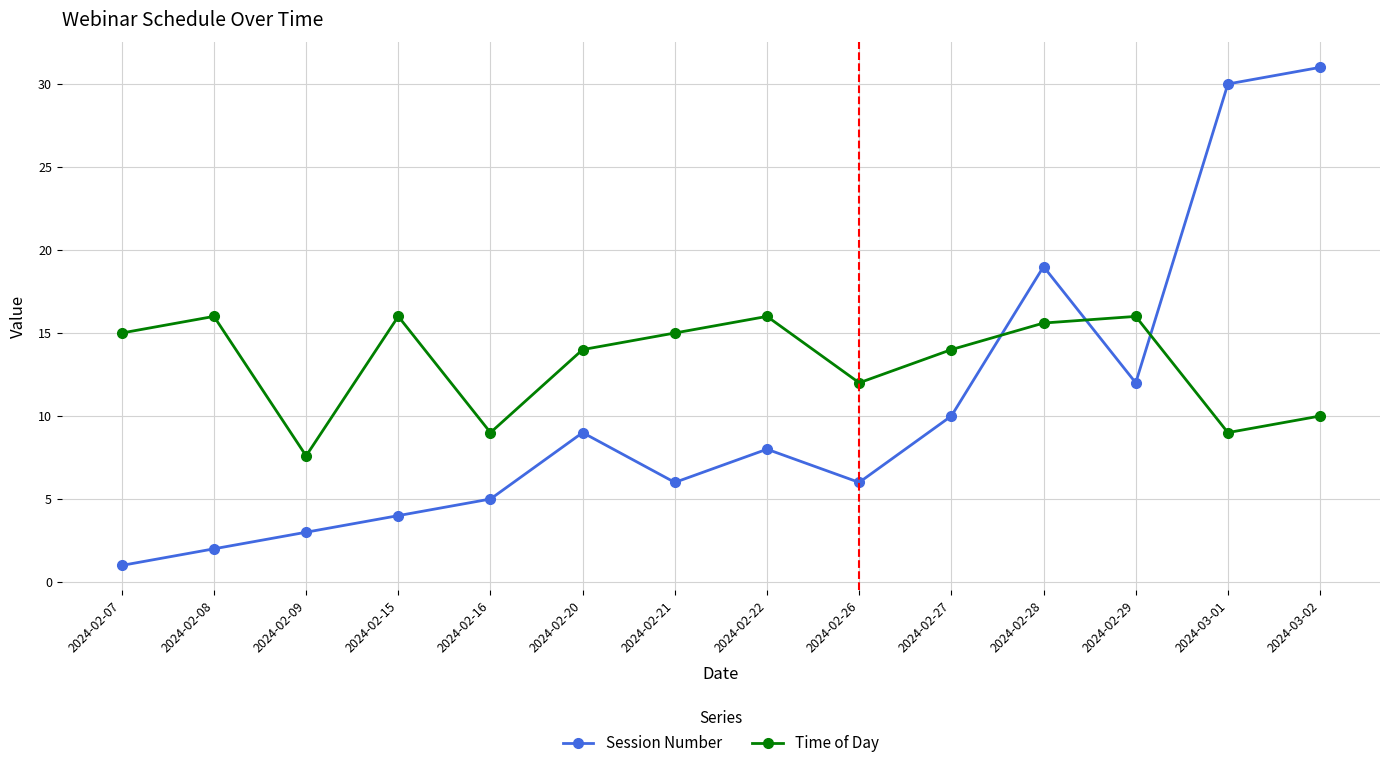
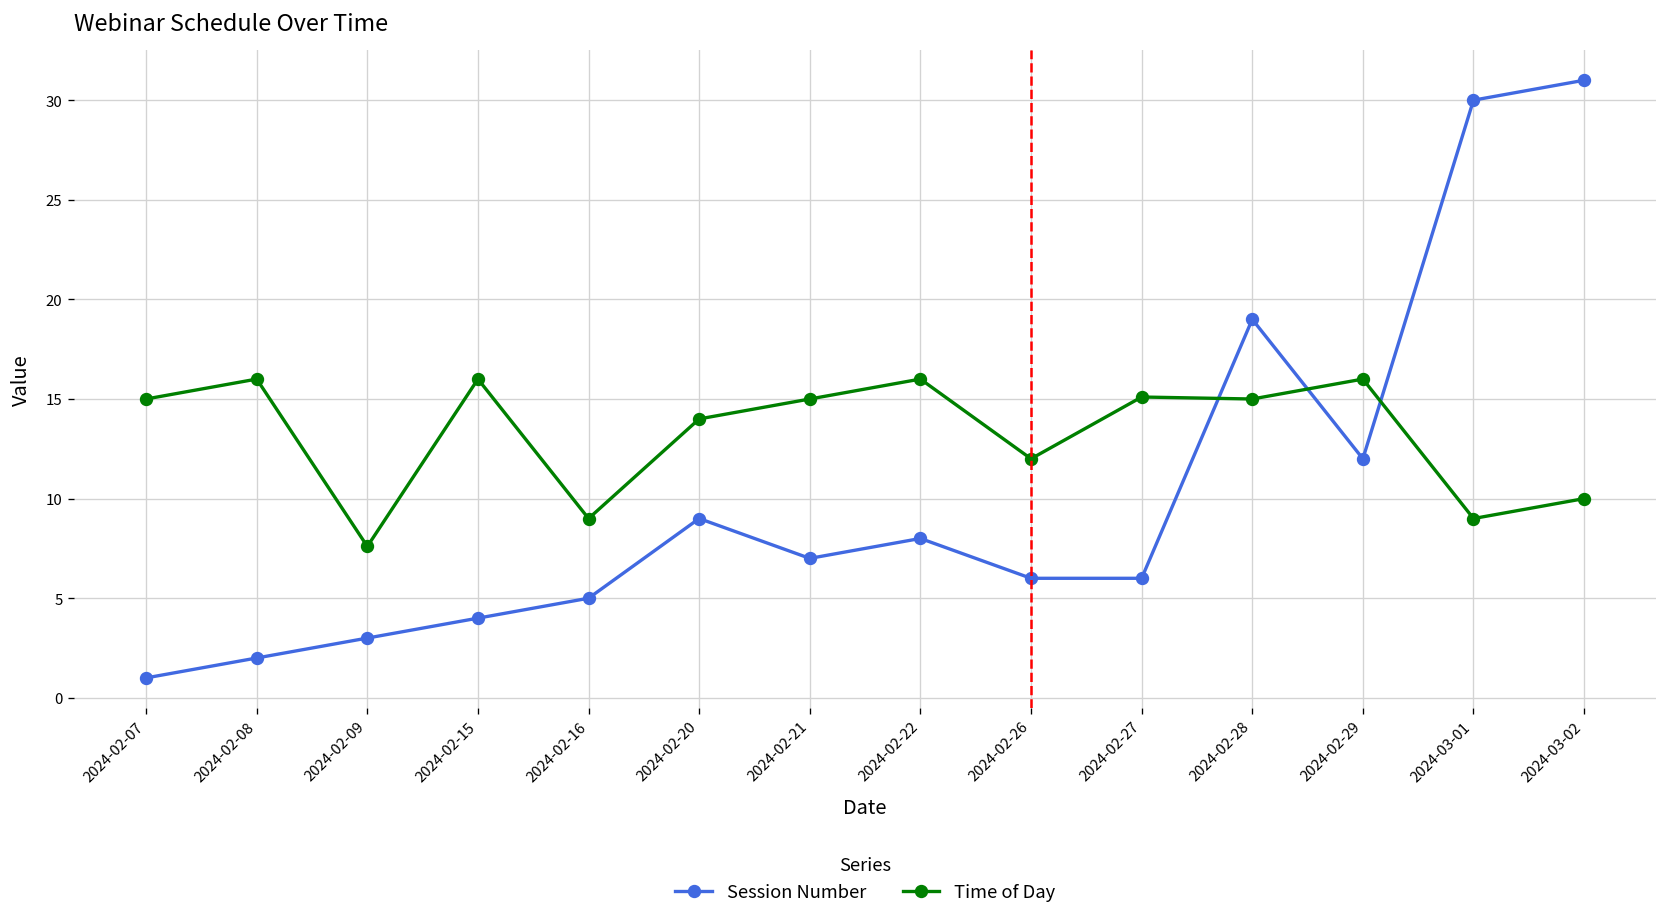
  {
    "Session Number": {
      "2024-02-07": 1,
      "2024-02-08": 2,
      "2024-02-09": 3,
      "2024-02-15": 4,
      "2024-02-16": 5,
      "2024-02-20": 9,
-     "2024-02-21": 6,
+     "2024-02-21": 7,
      "2024-02-22": 8,
      "2024-02-26": 6,
-     "2024-02-27": 10,
+     "2024-02-27": 6,
      "2024-02-28": 19,
      "2024-02-29": 12,
      "2024-03-01": 30,
      "2024-03-02": 31
    },
    "Time of Day": {
      "2024-02-07": 15.0,
      "2024-02-08": 16.0,
      "2024-02-09": 7.6,
      "2024-02-15": 16.0,
      "2024-02-16": 9.0,
      "2024-02-20": 14.0,
      "2024-02-21": 15.0,
      "2024-02-22": 16.0,
      "2024-02-26": 12.0,
-     "2024-02-27": 14.0,
-     "2024-02-28": 15.6,
+     "2024-02-27": 15.1,
+     "2024-02-28": 15.0,
      "2024-02-29": 16.0,
      "2024-03-01": 9.0,
      "2024-03-02": 10.0
    }
  }
